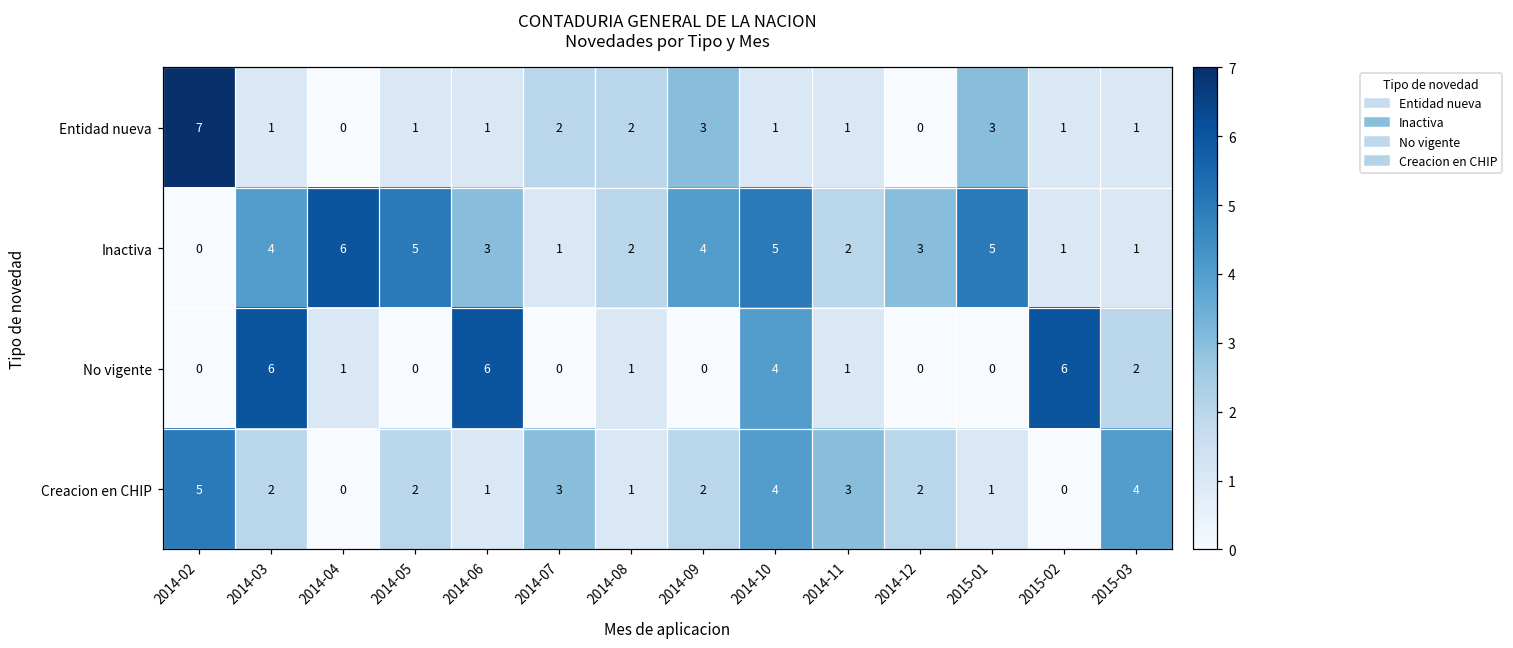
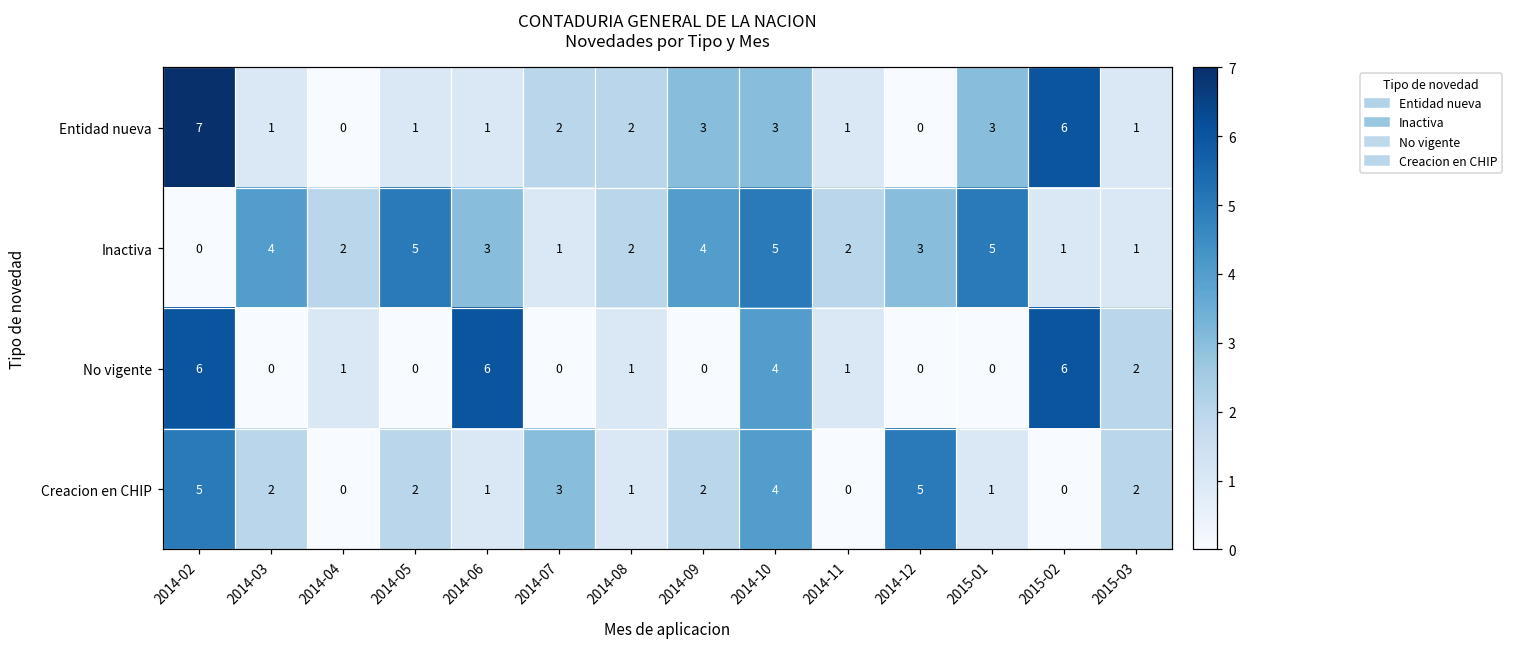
  {
    "Entidad nueva": {
      "2014-02": 7,
      "2014-03": 1,
      "2014-04": 0,
      "2014-05": 1,
      "2014-06": 1,
      "2014-07": 2,
      "2014-08": 2,
      "2014-09": 3,
-     "2014-10": 1,
+     "2014-10": 3,
      "2014-11": 1,
      "2014-12": 0,
      "2015-01": 3,
-     "2015-02": 1,
+     "2015-02": 6,
      "2015-03": 1
    },
    "Inactiva": {
      "2014-02": 0,
      "2014-03": 4,
-     "2014-04": 6,
+     "2014-04": 2,
      "2014-05": 5,
      "2014-06": 3,
      "2014-07": 1,
      "2014-08": 2,
      "2014-09": 4,
      "2014-10": 5,
      "2014-11": 2,
      "2014-12": 3,
      "2015-01": 5,
      "2015-02": 1,
      "2015-03": 1
    },
    "No vigente": {
-     "2014-02": 0,
-     "2014-03": 6,
+     "2014-02": 6,
+     "2014-03": 0,
      "2014-04": 1,
      "2014-05": 0,
      "2014-06": 6,
      "2014-07": 0,
      "2014-08": 1,
      "2014-09": 0,
      "2014-10": 4,
      "2014-11": 1,
      "2014-12": 0,
      "2015-01": 0,
      "2015-02": 6,
      "2015-03": 2
    },
    "Creacion en CHIP": {
      "2014-02": 5,
      "2014-03": 2,
      "2014-04": 0,
      "2014-05": 2,
      "2014-06": 1,
      "2014-07": 3,
      "2014-08": 1,
      "2014-09": 2,
      "2014-10": 4,
-     "2014-11": 3,
-     "2014-12": 2,
+     "2014-11": 0,
+     "2014-12": 5,
      "2015-01": 1,
      "2015-02": 0,
-     "2015-03": 4
+     "2015-03": 2
    }
  }
